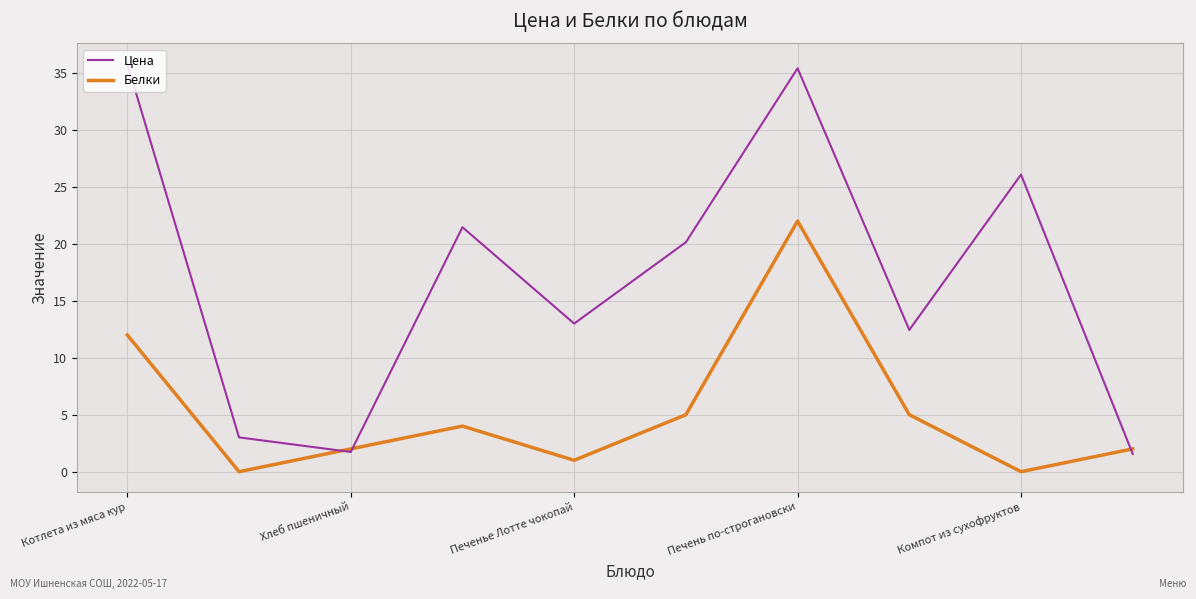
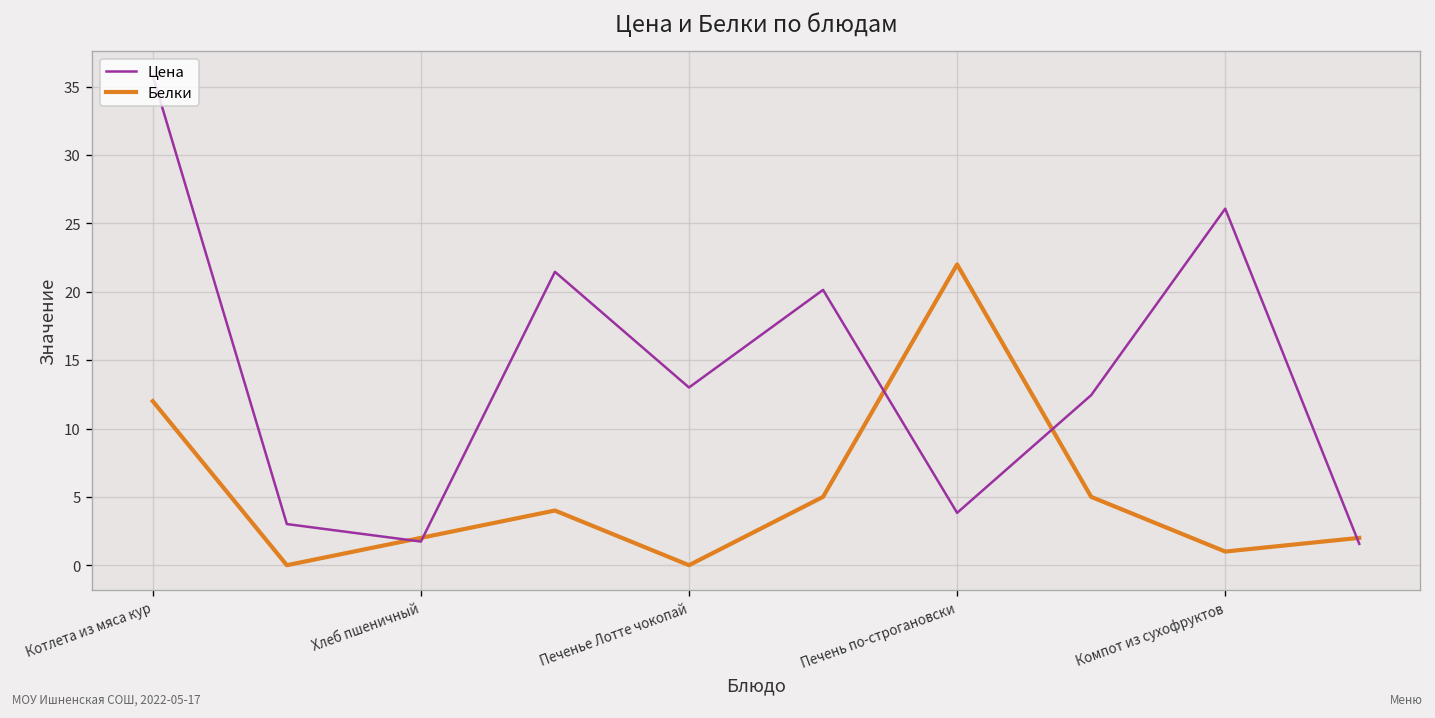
  {
    "Цена": {
      "Хлеб пшеничный": 1.7,
      "Печенье Лотте чокопай": 13.0,
-     "Печень по-строгановски": 35.4,
+     "Печень по-строгановски": 3.8,
      "Компот из сухофруктов": 26.1
    },
    "Белки": {
      "Котлета из мяса кур": 12,
      "Хлеб пшеничный": 2,
-     "Печенье Лотте чокопай": 1,
+     "Печенье Лотте чокопай": 0,
      "Печень по-строгановски": 22,
-     "Компот из сухофруктов": 0
+     "Компот из сухофруктов": 1
    }
  }
